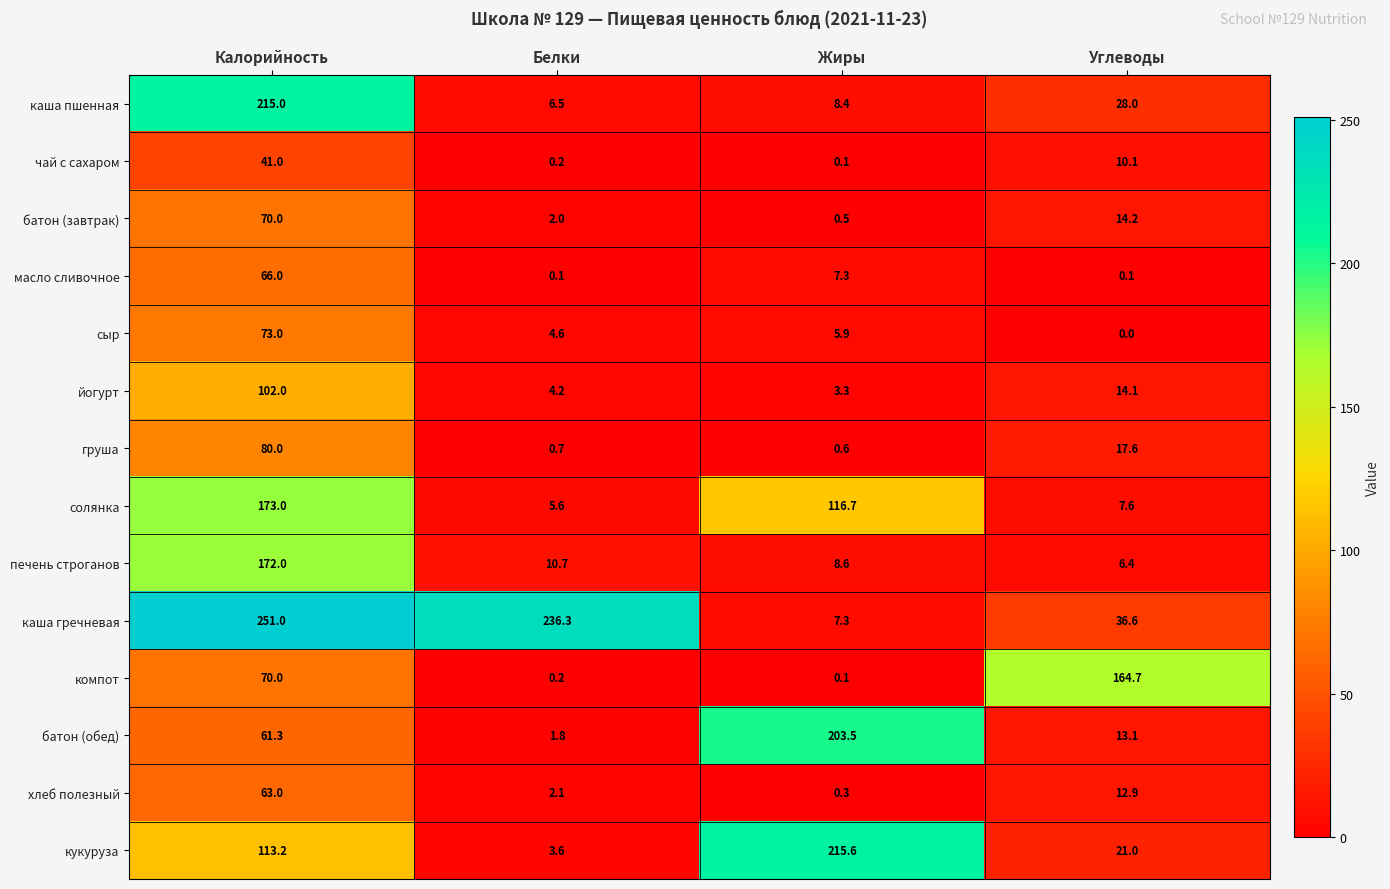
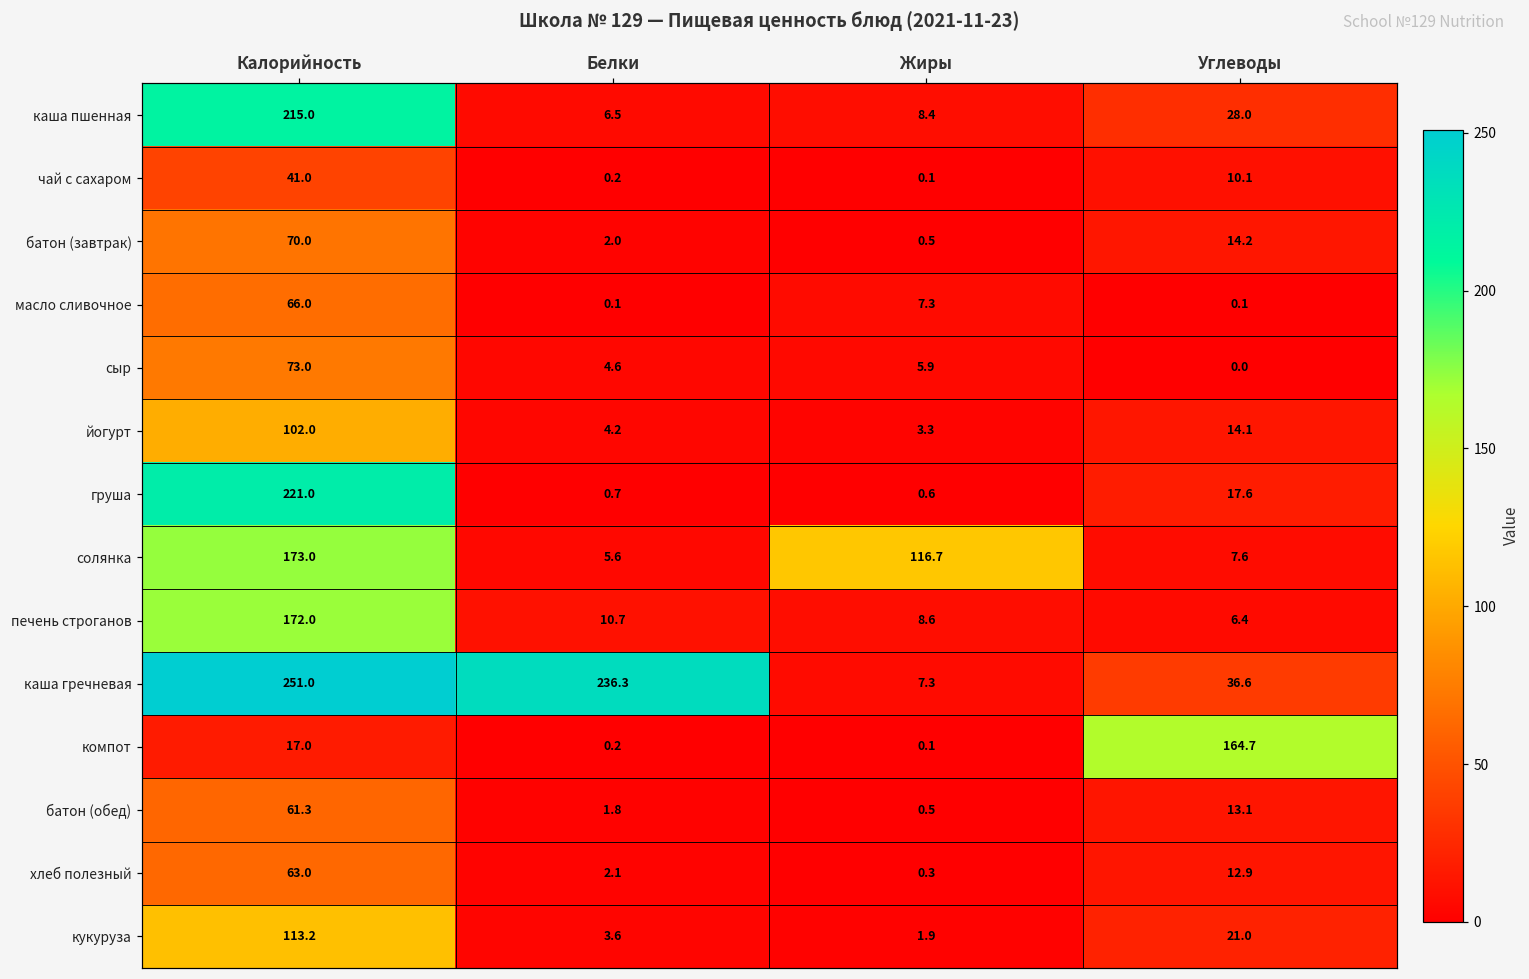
  {
    "каша пшенная": {
      "Калорийность": 215.0,
      "Белки": 6.5,
      "Жиры": 8.4,
      "Углеводы": 28.0
    },
    "чай с сахаром": {
      "Калорийность": 41.0,
      "Белки": 0.2,
      "Жиры": 0.1,
      "Углеводы": 10.1
    },
    "батон (завтрак)": {
      "Калорийность": 70.0,
      "Белки": 2.0,
      "Жиры": 0.5,
      "Углеводы": 14.2
    },
    "масло сливочное": {
      "Калорийность": 66.0,
      "Белки": 0.1,
      "Жиры": 7.3,
      "Углеводы": 0.1
    },
    "сыр": {
      "Калорийность": 73.0,
      "Белки": 4.6,
      "Жиры": 5.9,
      "Углеводы": 0.0
    },
    "йогурт": {
      "Калорийность": 102.0,
      "Белки": 4.2,
      "Жиры": 3.3,
      "Углеводы": 14.1
    },
    "груша": {
-     "Калорийность": 80.0,
+     "Калорийность": 221.0,
      "Белки": 0.7,
      "Жиры": 0.6,
      "Углеводы": 17.6
    },
    "солянка": {
      "Калорийность": 173.0,
      "Белки": 5.6,
      "Жиры": 116.7,
      "Углеводы": 7.6
    },
    "печень строганов": {
      "Калорийность": 172.0,
      "Белки": 10.7,
      "Жиры": 8.6,
      "Углеводы": 6.4
    },
    "каша гречневая": {
      "Калорийность": 251.0,
      "Белки": 236.3,
      "Жиры": 7.3,
      "Углеводы": 36.6
    },
    "компот": {
-     "Калорийность": 70.0,
+     "Калорийность": 17.0,
      "Белки": 0.2,
      "Жиры": 0.1,
      "Углеводы": 164.7
    },
    "батон (обед)": {
      "Калорийность": 61.3,
      "Белки": 1.8,
-     "Жиры": 203.5,
+     "Жиры": 0.5,
      "Углеводы": 13.1
    },
    "хлеб полезный": {
      "Калорийность": 63.0,
      "Белки": 2.1,
      "Жиры": 0.3,
      "Углеводы": 12.9
    },
    "кукуруза": {
      "Калорийность": 113.2,
      "Белки": 3.6,
-     "Жиры": 215.6,
+     "Жиры": 1.9,
      "Углеводы": 21.0
    }
  }
